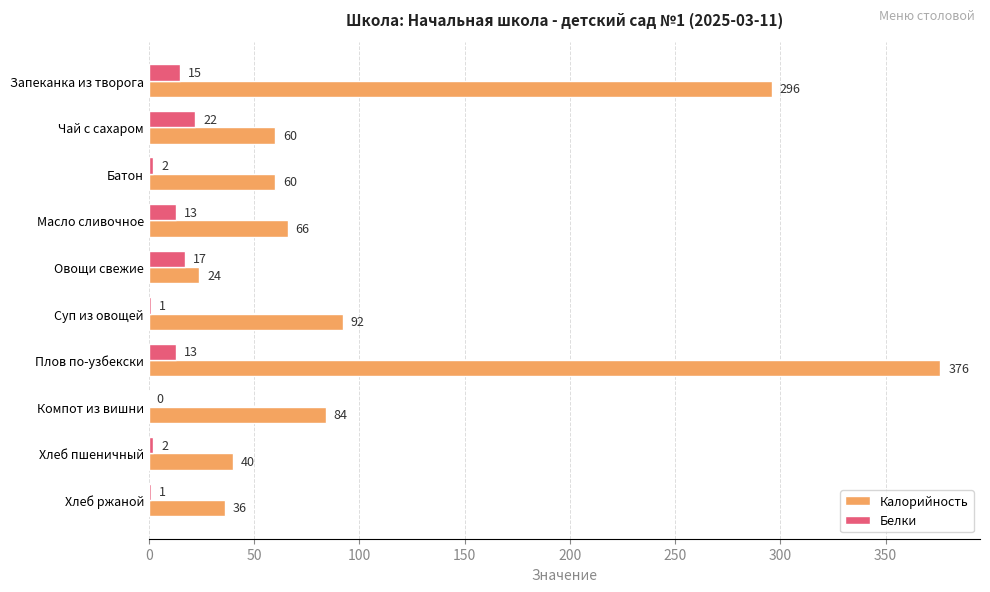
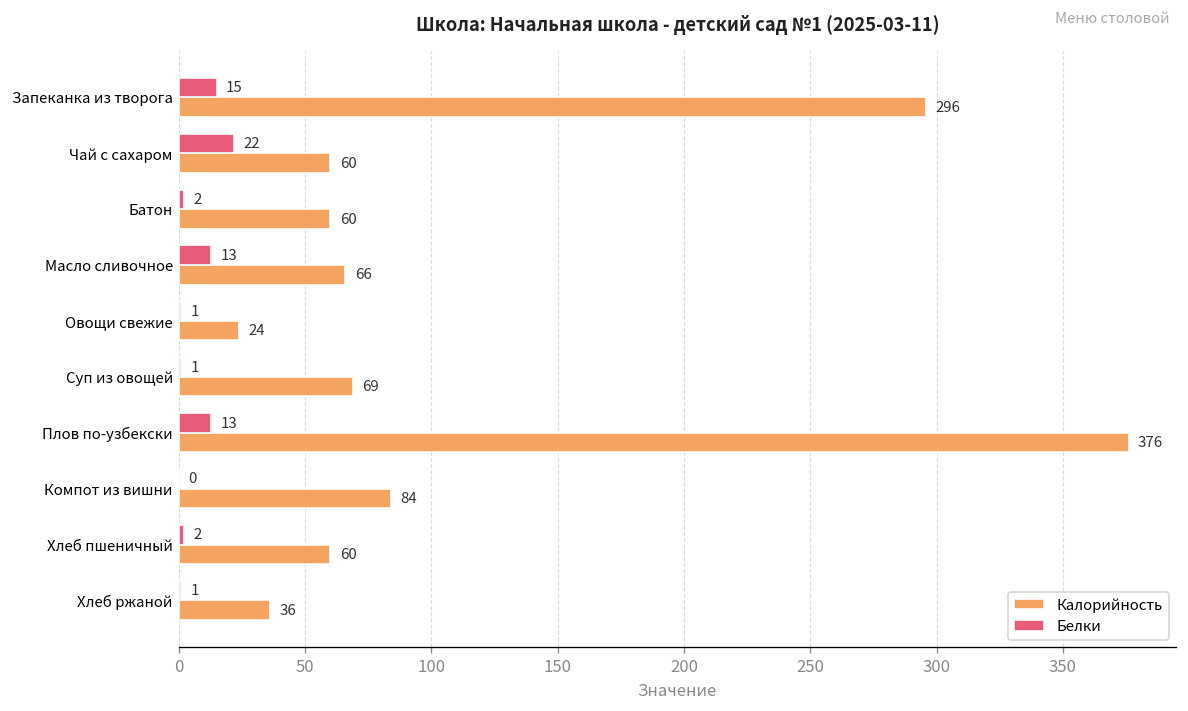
  {
    "Калорийность": {
      "Запеканка из творога": 296,
      "Чай с сахаром": 60,
      "Батон": 60,
      "Масло сливочное": 66,
      "Овощи свежие": 24,
-     "Суп из овощей": 92,
+     "Суп из овощей": 69,
      "Плов по-узбекски": 376,
      "Компот из вишни": 84,
-     "Хлеб пшеничный": 40,
+     "Хлеб пшеничный": 60,
      "Хлеб ржаной": 36
    },
    "Белки": {
      "Запеканка из творога": 15,
      "Чай с сахаром": 22,
      "Батон": 2,
      "Масло сливочное": 13,
-     "Овощи свежие": 17,
+     "Овощи свежие": 1,
      "Суп из овощей": 1,
      "Плов по-узбекски": 13,
      "Компот из вишни": 0,
      "Хлеб пшеничный": 2,
      "Хлеб ржаной": 1
    }
  }
